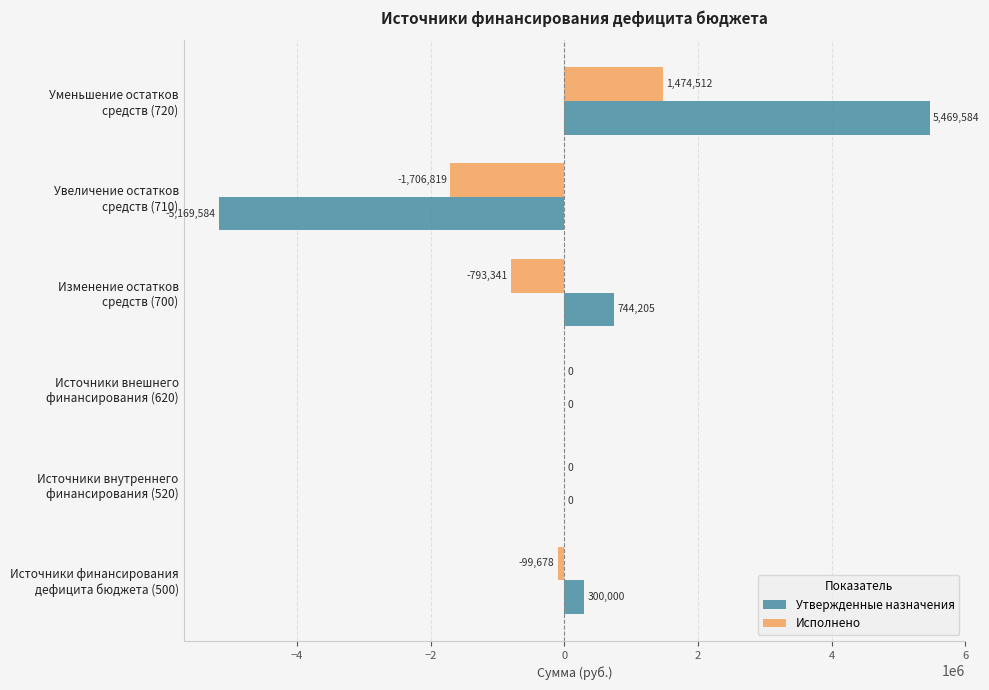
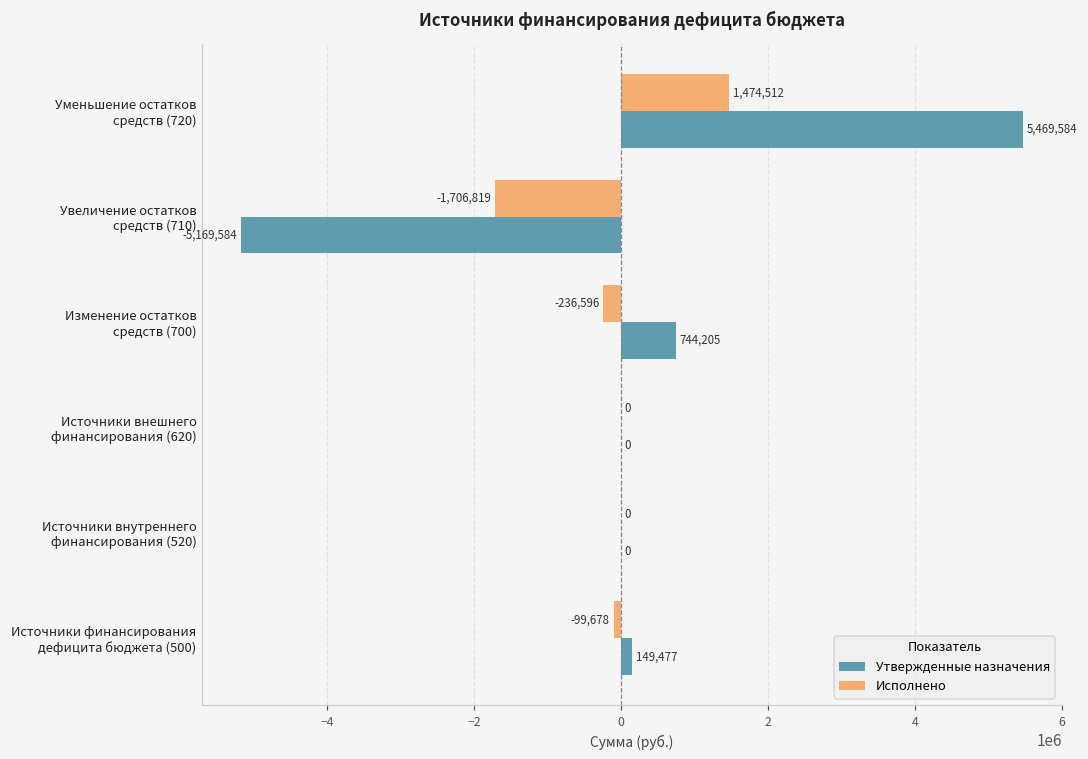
  {
    "Утвержденные назначения": {
      "Уменьшение остатков средств (720)": "5,469,584",
      "Увеличение остатков средств (710)": "-5,169,584",
      "Изменение остатков средств (700)": "744,205",
      "Источники внешнего финансирования (620)": "0",
      "Источники внутреннего финансирования (520)": "0",
-     "Источники финансирования дефицита бюджета (500)": "300,000"
+     "Источники финансирования дефицита бюджета (500)": "149,477"
    },
    "Исполнено": {
      "Уменьшение остатков средств (720)": "1,474,512",
      "Увеличение остатков средств (710)": "-1,706,819",
-     "Изменение остатков средств (700)": "-793,341",
+     "Изменение остатков средств (700)": "-236,596",
      "Источники внешнего финансирования (620)": "0",
      "Источники внутреннего финансирования (520)": "0",
      "Источники финансирования дефицита бюджета (500)": "-99,678"
    }
  }
